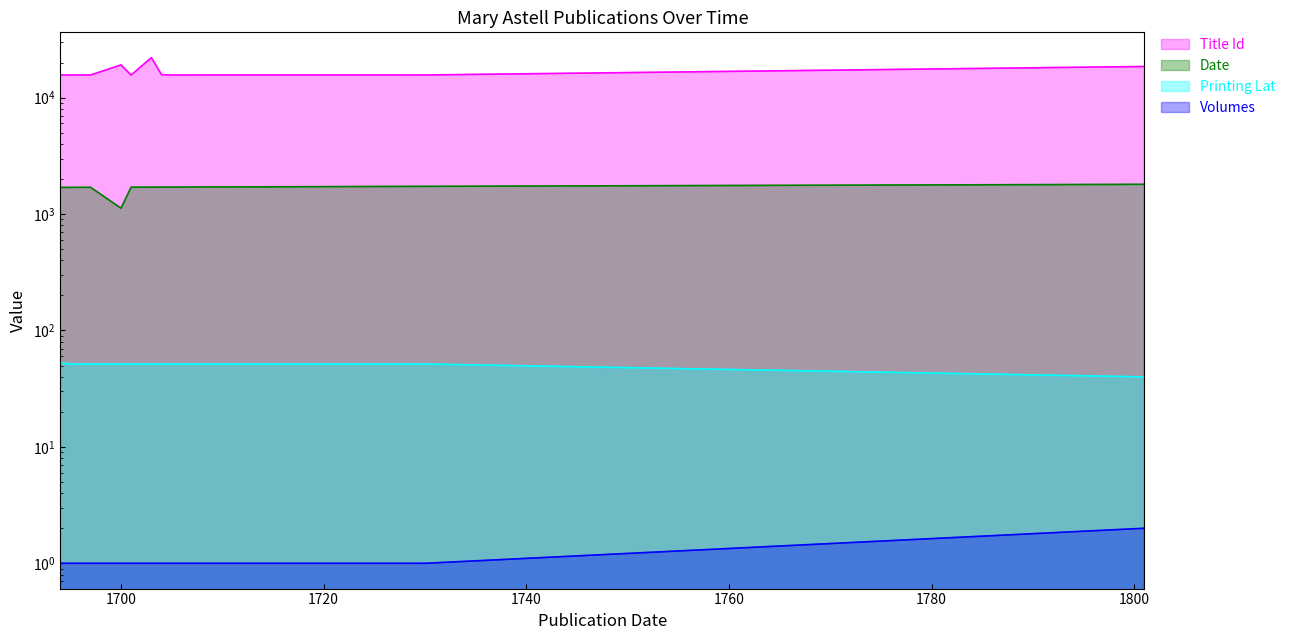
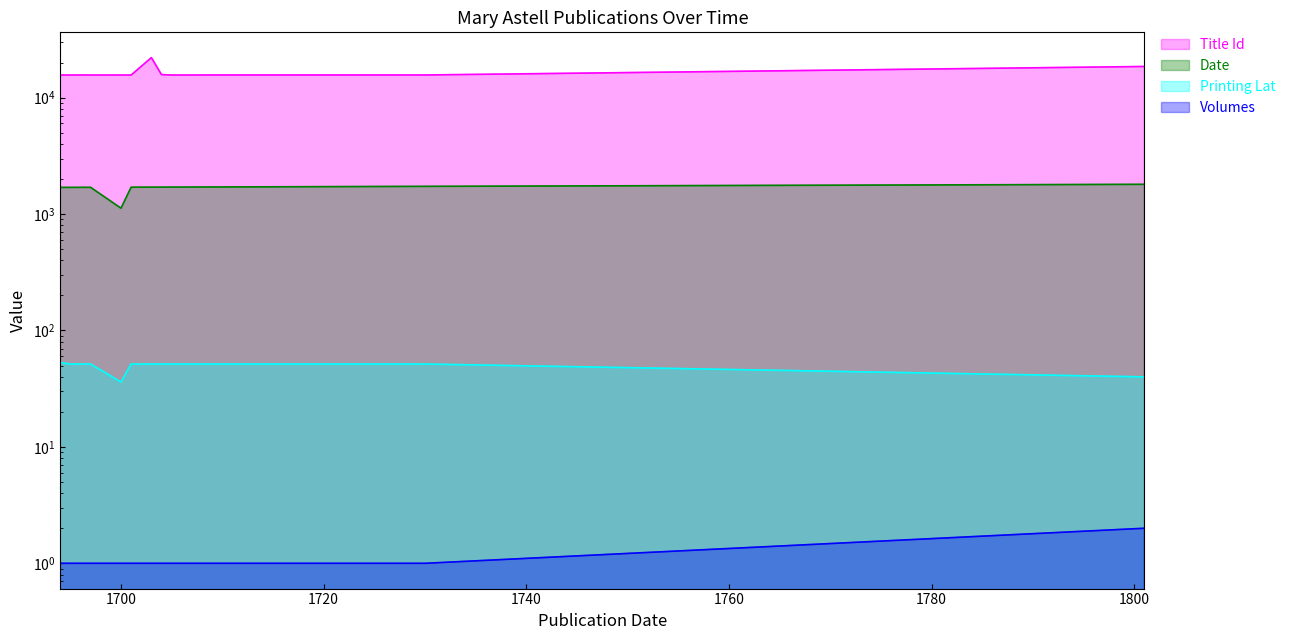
  {
    "Title Id": {
-     "1700": 19000
+     "1700": 16000
    },
    "Date": {
      "1700": 1100
    },
    "Printing Lat": {
-     "1700": 50
+     "1700": 36
    },
    "Volumes": {
      "1700": 1
    }
  }
